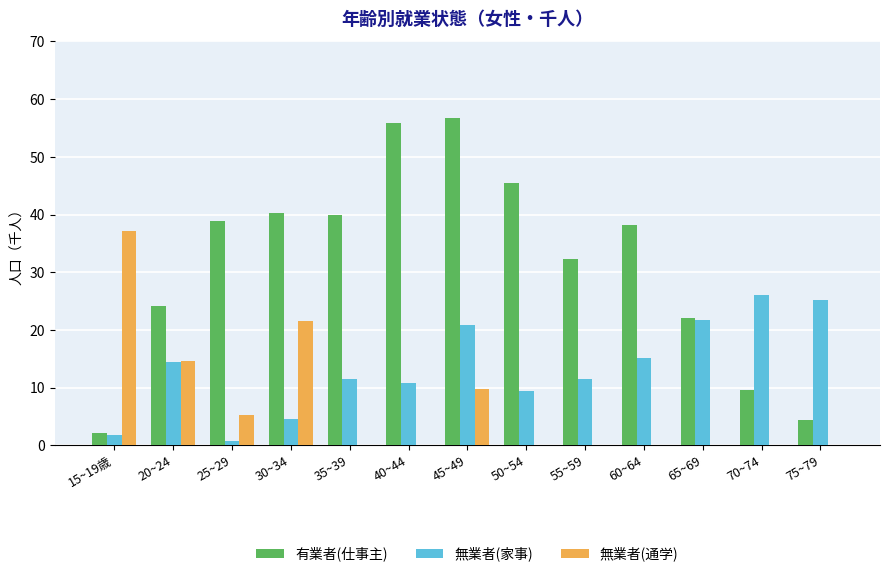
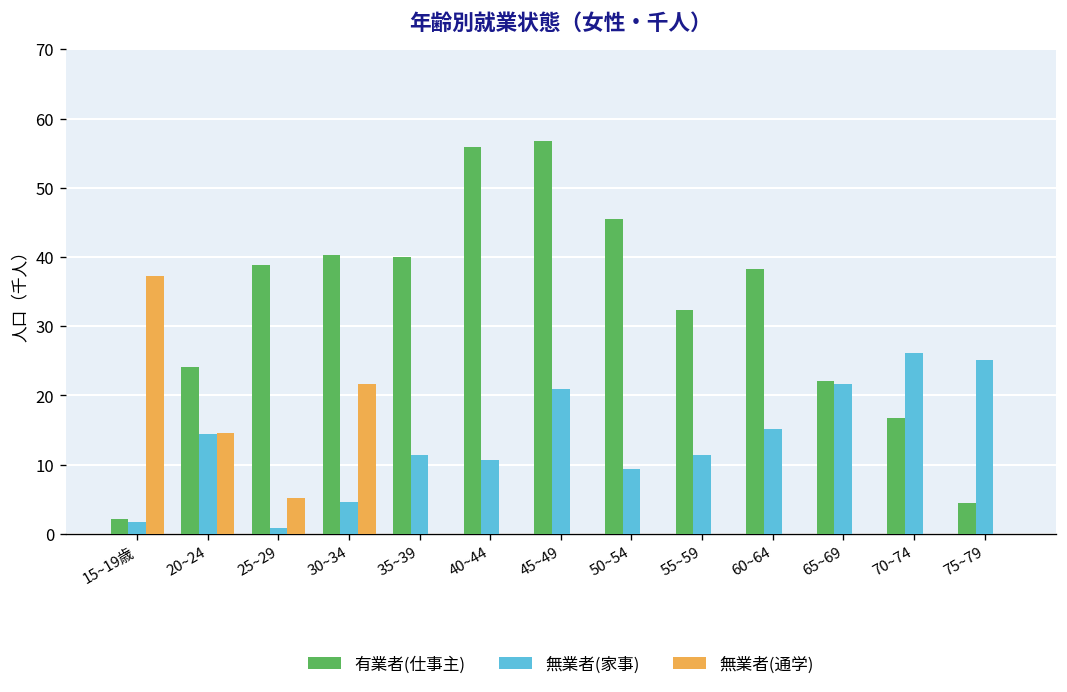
  {
    "有業者(仕事主)": {
      "15~19歳": 2,
      "20~24": 24,
      "25~29": 39,
      "30~34": 40,
      "35~39": 40,
      "40~44": 56,
      "45~49": 57,
      "50~54": 46,
      "55~59": 32,
      "60~64": 38,
      "65~69": 22,
-     "70~74": 10,
+     "70~74": 17,
      "75~79": 4
    },
    "無業者(家事)": {
      "15~19歳": 2,
      "20~24": 14,
      "25~29": 1,
      "30~34": 5,
      "35~39": 11,
      "40~44": 11,
      "45~49": 21,
      "50~54": 9,
      "55~59": 11,
      "60~64": 15,
      "65~69": 22,
      "70~74": 26,
      "75~79": 25
    },
    "無業者(通学)": {
      "15~19歳": 37,
      "20~24": 15,
      "25~29": 5,
      "30~34": 22,
      "35~39": 0,
      "40~44": 0,
-     "45~49": 10,
+     "45~49": 0,
      "50~54": 0,
      "55~59": 0,
      "60~64": 0,
      "65~69": 0,
      "70~74": 0,
      "75~79": 0
    }
  }
